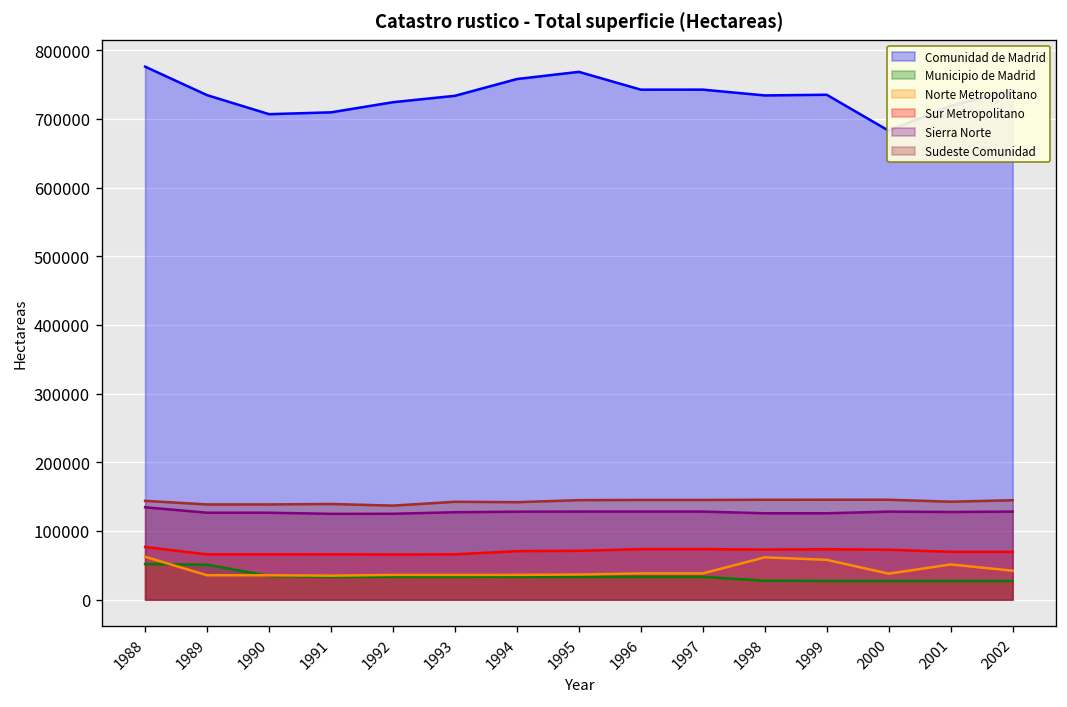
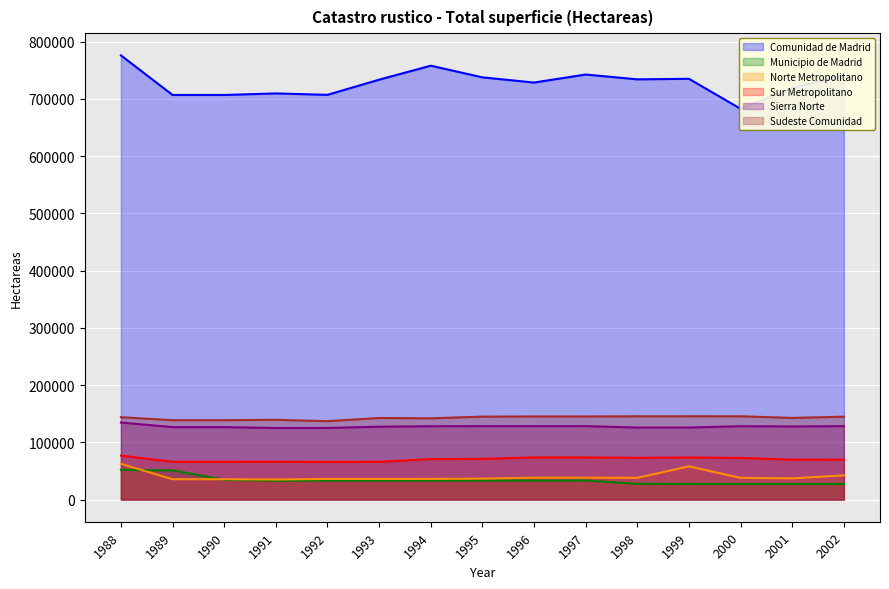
  {
    "Comunidad de Madrid": {
      "1988": 780000,
-     "1989": 730000,
+     "1989": 710000,
      "1990": 710000,
      "1991": 710000,
-     "1992": 720000,
+     "1992": 710000,
      "1993": 730000,
      "1994": 760000,
-     "1995": 770000,
-     "1996": 740000,
+     "1995": 740000,
+     "1996": 730000,
      "1997": 740000,
      "1998": 730000,
      "1999": 740000
    },
    "Municipio de Madrid": {
      "1988": 50000,
      "1989": 50000,
      "1996": 30000,
      "1997": 30000,
      "1998": 30000,
      "1999": 30000,
      "2000": 30000,
      "2001": 30000,
      "2002": 30000
    },
    "Norte Metropolitano": {
      "1988": 60000,
      "1989": 40000,
      "1996": 40000,
      "1997": 40000,
-     "1998": 60000,
+     "1998": 40000,
      "1999": 60000,
      "2000": 40000,
-     "2001": 50000,
+     "2001": 40000,
      "2002": 40000
    }
  }
